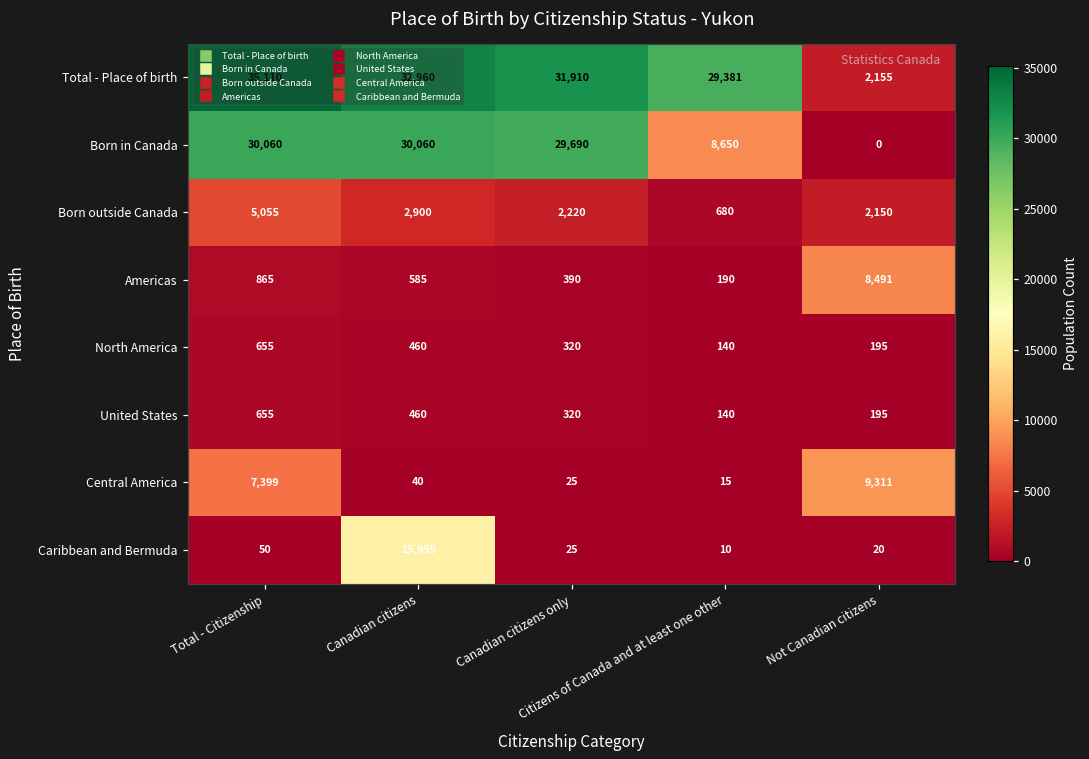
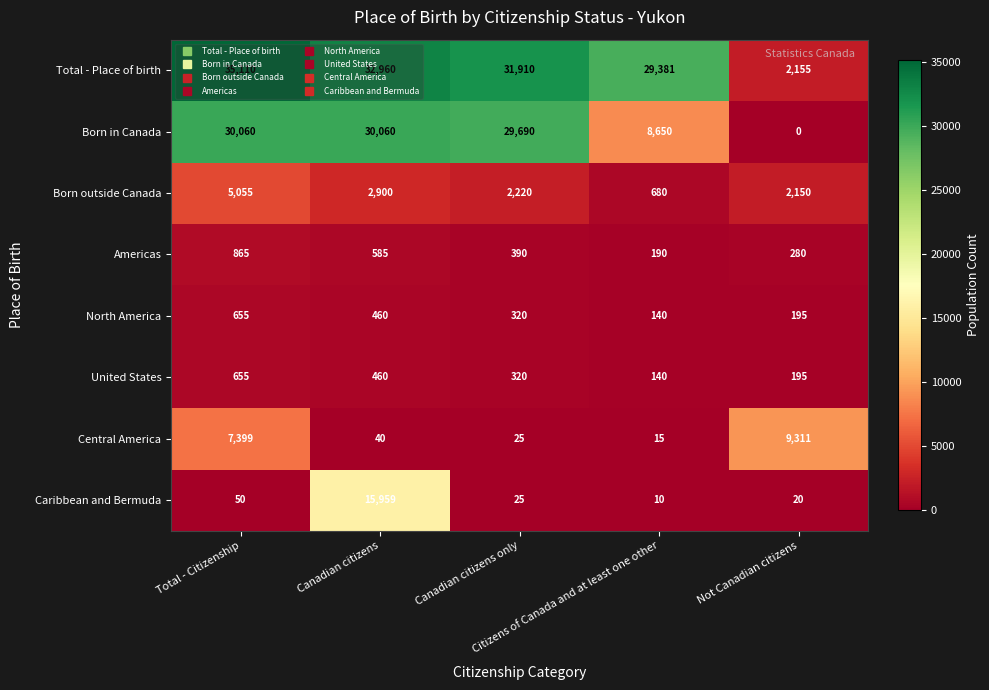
  {
    "Total - Place of birth": {
      "Canadian citizens only": "31,910",
      "Citizens of Canada and at least one other": "29,381"
    },
    "Born in Canada": {
      "Total - Citizenship": "30,060",
      "Canadian citizens": "30,060",
      "Canadian citizens only": "29,690",
      "Citizens of Canada and at least one other": "8,650",
      "Not Canadian citizens": "0"
    },
    "Born outside Canada": {
      "Total - Citizenship": "5,055",
      "Canadian citizens": "2,900",
      "Canadian citizens only": "2,220",
      "Citizens of Canada and at least one other": "680",
      "Not Canadian citizens": "2,150"
    },
    "Americas": {
      "Total - Citizenship": "865",
      "Canadian citizens": "585",
      "Canadian citizens only": "390",
      "Citizens of Canada and at least one other": "190",
-     "Not Canadian citizens": "8,491"
+     "Not Canadian citizens": "280"
    },
    "North America": {
      "Total - Citizenship": "655",
      "Canadian citizens": "460",
      "Canadian citizens only": "320",
      "Citizens of Canada and at least one other": "140",
      "Not Canadian citizens": "195"
    },
    "United States": {
      "Total - Citizenship": "655",
      "Canadian citizens": "460",
      "Canadian citizens only": "320",
      "Citizens of Canada and at least one other": "140",
      "Not Canadian citizens": "195"
    },
    "Central America": {
      "Total - Citizenship": "7,399",
      "Canadian citizens": "40",
      "Canadian citizens only": "25",
      "Citizens of Canada and at least one other": "15",
      "Not Canadian citizens": "9,311"
    },
    "Caribbean and Bermuda": {
      "Total - Citizenship": "50",
      "Canadian citizens": "15,959",
      "Canadian citizens only": "25",
      "Citizens of Canada and at least one other": "10",
      "Not Canadian citizens": "20"
    }
  }
